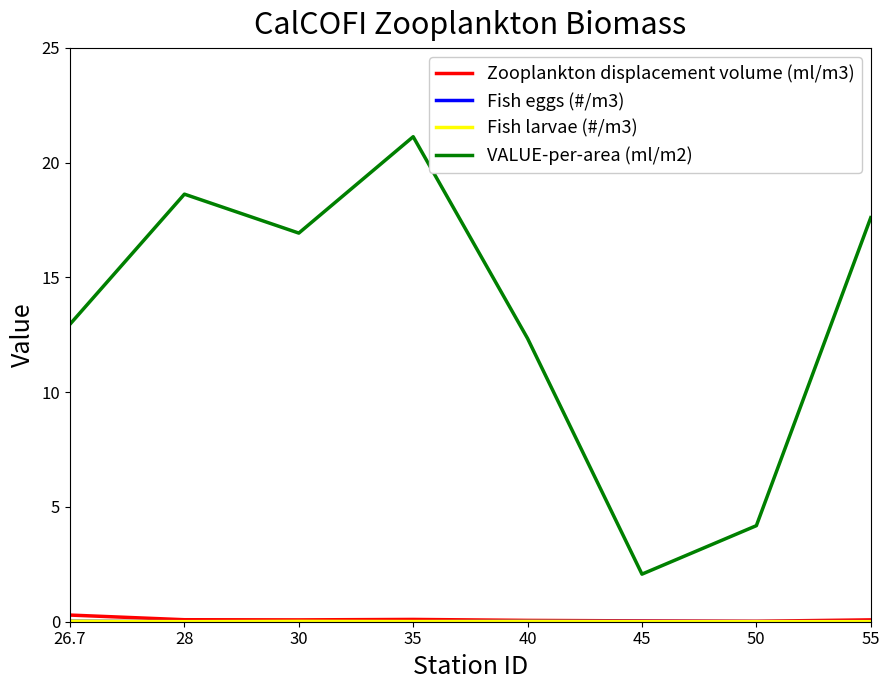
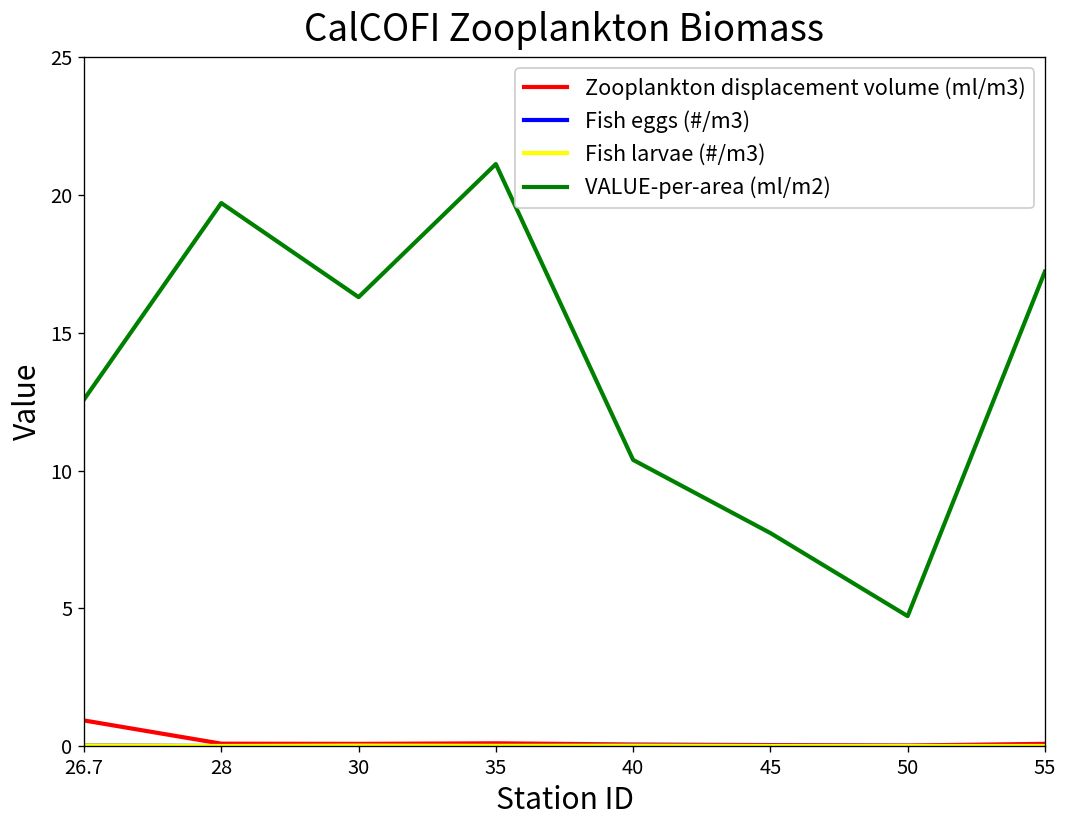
  {
    "Zooplankton displacement volume (ml/m3)": {
-     "26.7": 0.3
+     "26.7": 0.9
    },
    "VALUE-per-area (ml/m2)": {
-     "26.7": 13.0,
-     "28": 18.6,
-     "30": 16.9,
+     "26.7": 12.6,
+     "28": 19.7,
+     "30": 16.3,
      "35": 21.1,
-     "40": 12.3,
-     "45": 2.1,
-     "50": 4.2,
-     "55": 17.6
+     "40": 10.4,
+     "45": 7.7,
+     "50": 4.7,
+     "55": 17.2
    }
  }
